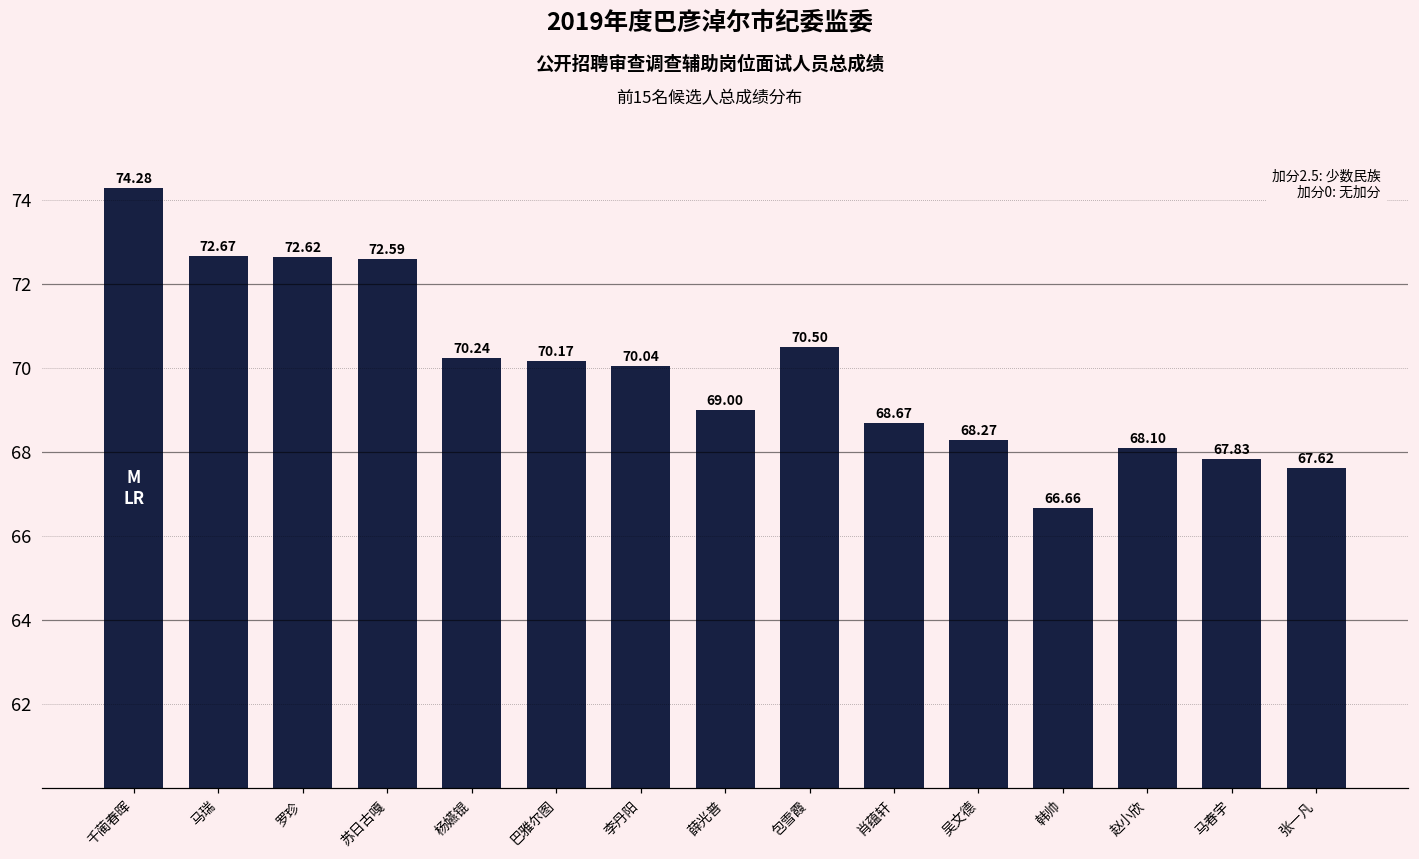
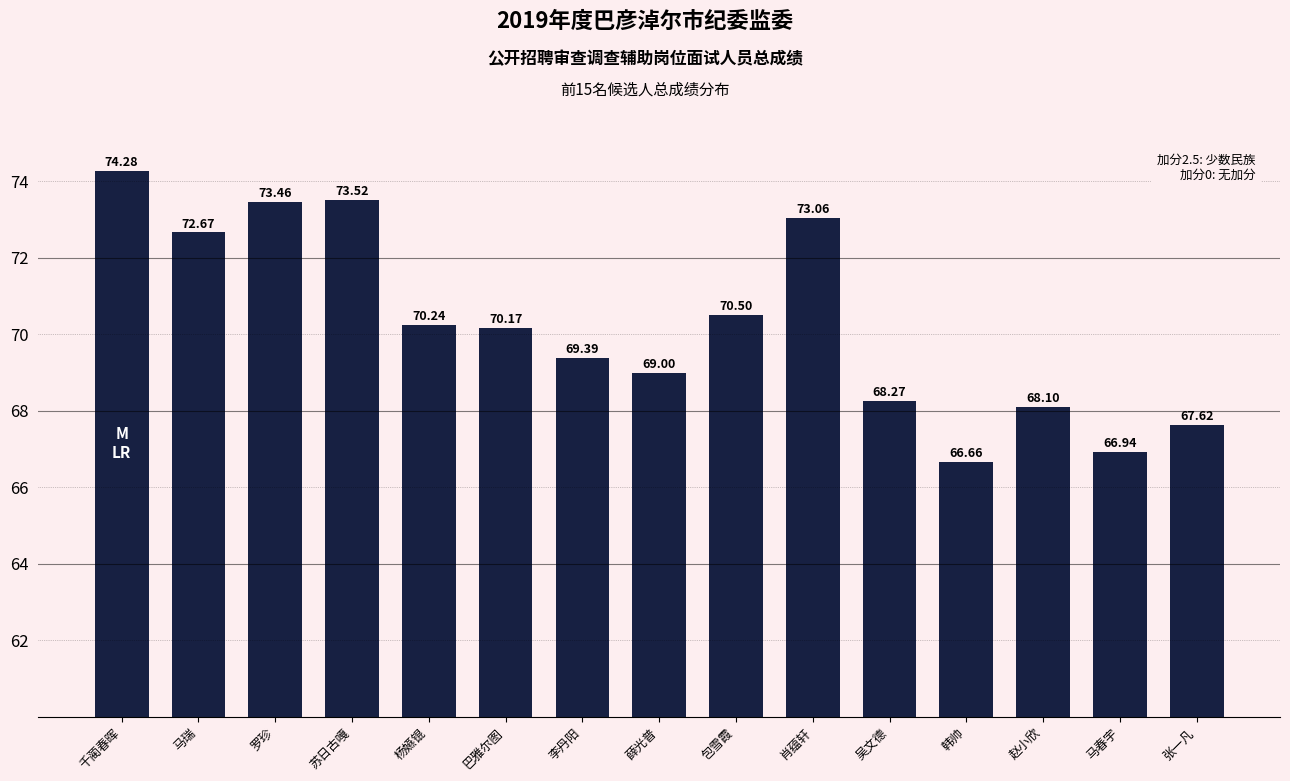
  {
    "千蔺春晖": 74.28,
    "马瑞": 72.67,
-   "罗珍": 72.62,
-   "苏日古嘎": 72.59,
+   "罗珍": 73.46,
+   "苏日古嘎": 73.52,
    "杨嬿锟": 70.24,
    "巴雅尔图": 70.17,
-   "李丹阳": 70.04,
+   "李丹阳": 69.39,
    "薛光普": 69.00,
    "包雪霞": 70.50,
-   "肖蕴轩": 68.67,
+   "肖蕴轩": 73.06,
    "吴文德": 68.27,
    "韩帅": 66.66,
    "赵小欣": 68.10,
-   "马春宇": 67.83,
+   "马春宇": 66.94,
    "张一凡": 67.62
  }
